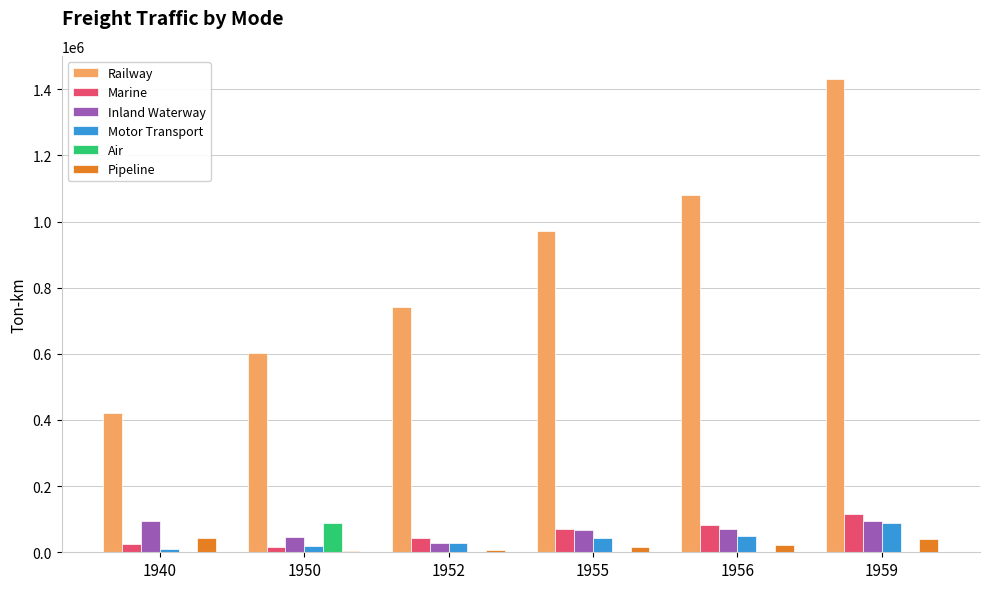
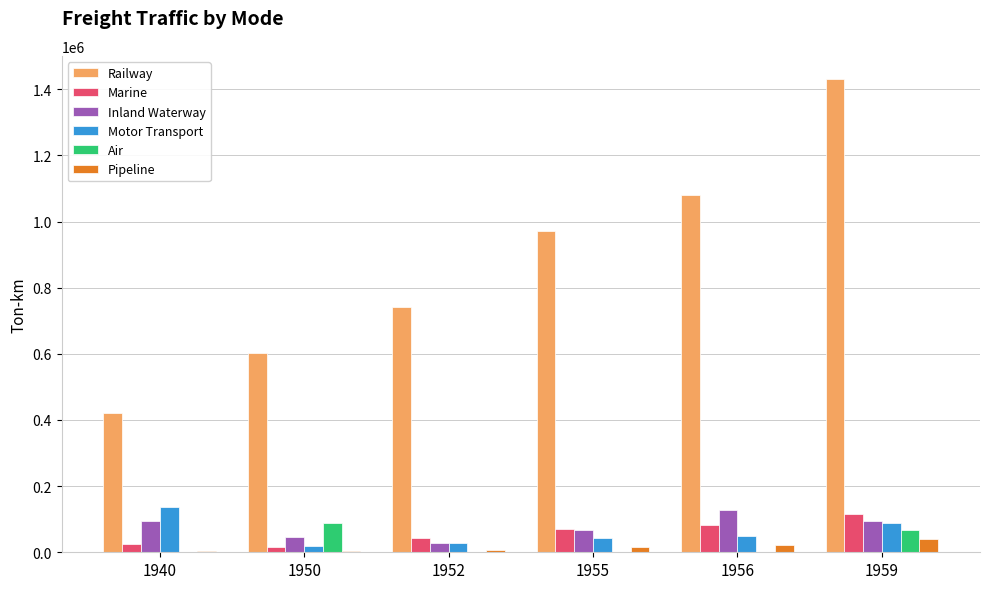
  {
    "Railway": {
      "1940": 420000,
      "1950": 600000,
      "1952": 740000,
      "1955": 970000,
      "1956": 1080000,
      "1959": 1430000
    },
    "Marine": {
      "1940": 20000,
      "1950": 10000,
      "1952": 40000,
      "1955": 70000,
      "1956": 80000,
      "1959": 120000
    },
    "Inland Waterway": {
      "1940": 90000,
      "1950": 50000,
      "1952": 30000,
      "1955": 70000,
-     "1956": 70000,
+     "1956": 130000,
      "1959": 90000
    },
    "Motor Transport": {
-     "1940": 10000,
+     "1940": 140000,
      "1950": 20000,
      "1952": 30000,
      "1955": 40000,
      "1956": 50000,
      "1959": 90000
    },
    "Air": {
      "1950": 90000,
-     "1959": 0
+     "1959": 70000
    },
    "Pipeline": {
-     "1940": 40000,
+     "1940": 0,
      "1955": 10000,
      "1956": 20000,
      "1959": 40000
    }
  }
